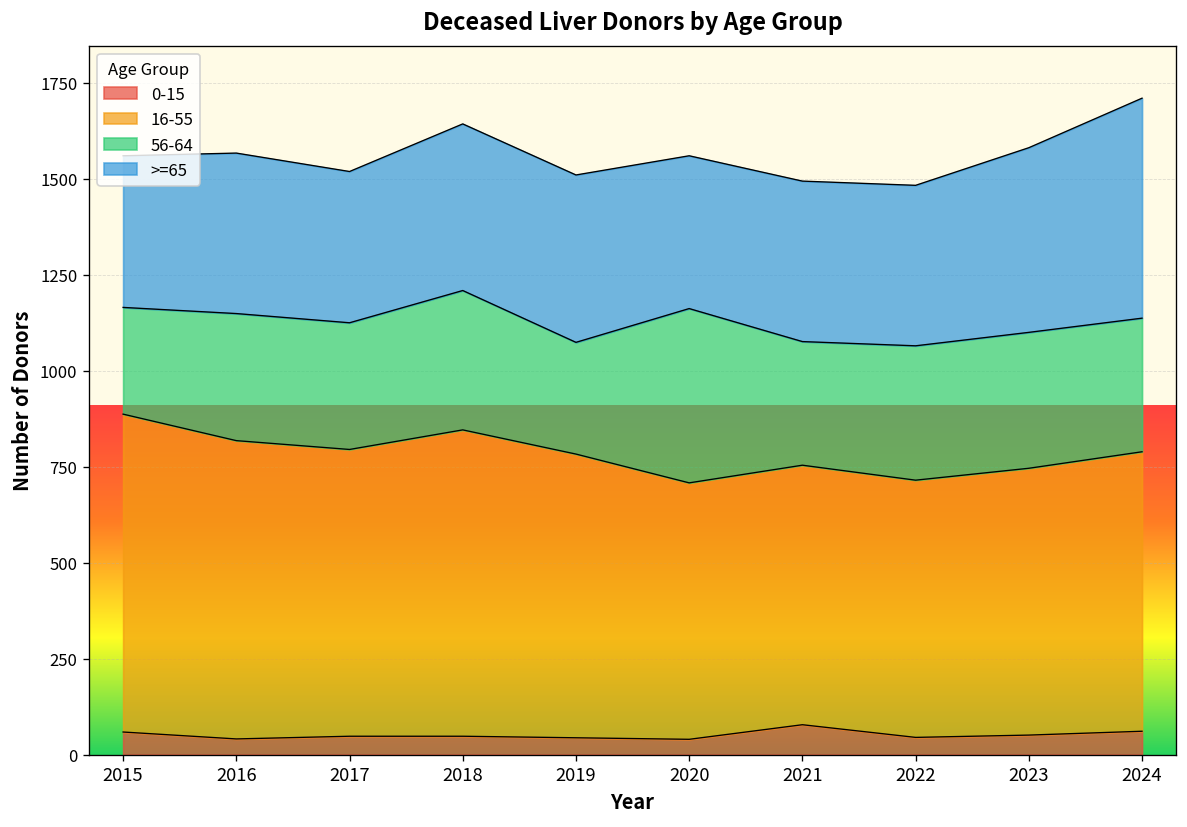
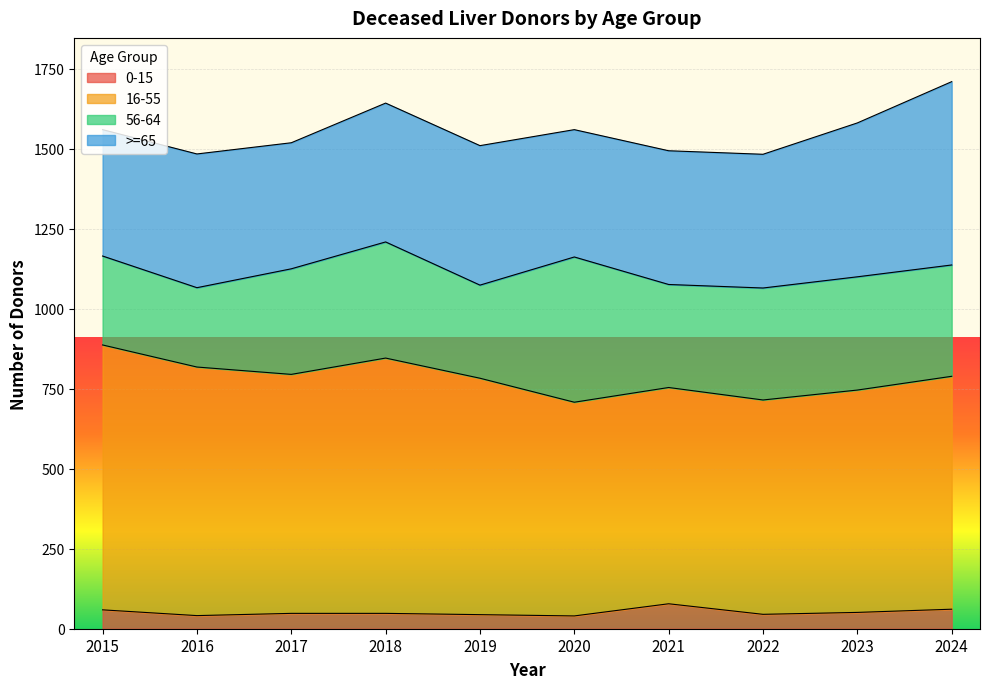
  {
    "0-15": {
      "2015": 60,
      "2016": 40,
      "2017": 50,
      "2018": 50,
      "2019": 40,
      "2020": 40,
      "2021": 80,
      "2022": 50,
      "2023": 50,
      "2024": 60
    },
    "16-55": {
      "2015": 830,
      "2016": 780,
      "2017": 750,
      "2018": 800,
      "2019": 740,
      "2020": 670,
      "2021": 680,
      "2022": 670,
      "2023": 700,
      "2024": 730
    },
    "56-64": {
      "2015": 280,
-     "2016": 330,
+     "2016": 250,
      "2017": 330,
      "2018": 360,
      "2019": 290,
      "2020": 450,
      "2021": 320,
      "2022": 350,
      "2023": 350,
      "2024": 350
    },
    ">=65": {
      "2016": 420,
      "2017": 390,
      "2018": 430,
      "2019": 440,
      "2020": 400,
      "2021": 420,
      "2022": 420,
      "2023": 480,
      "2024": 570
    }
  }
